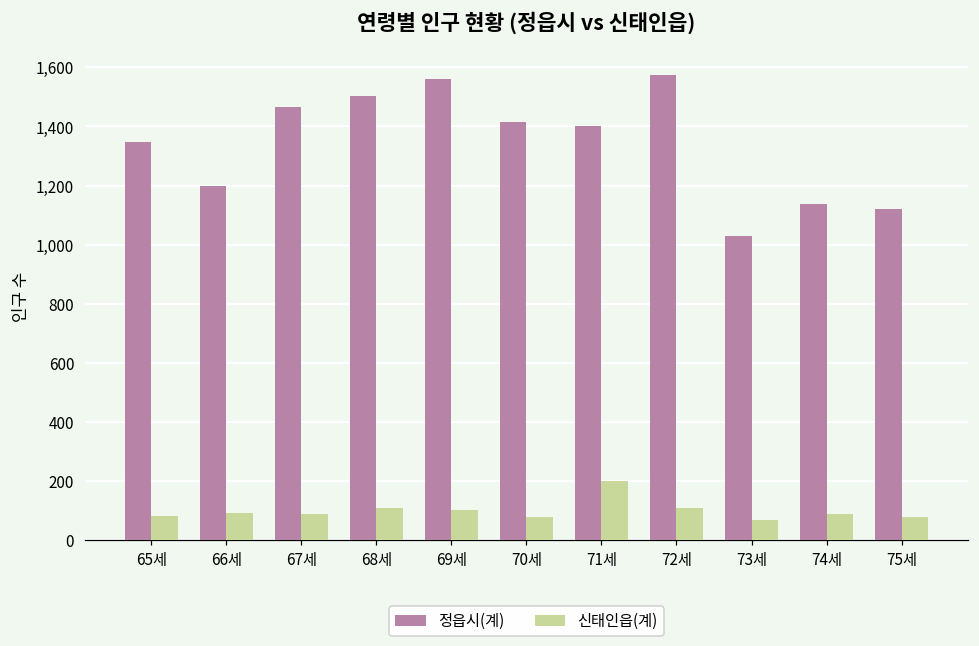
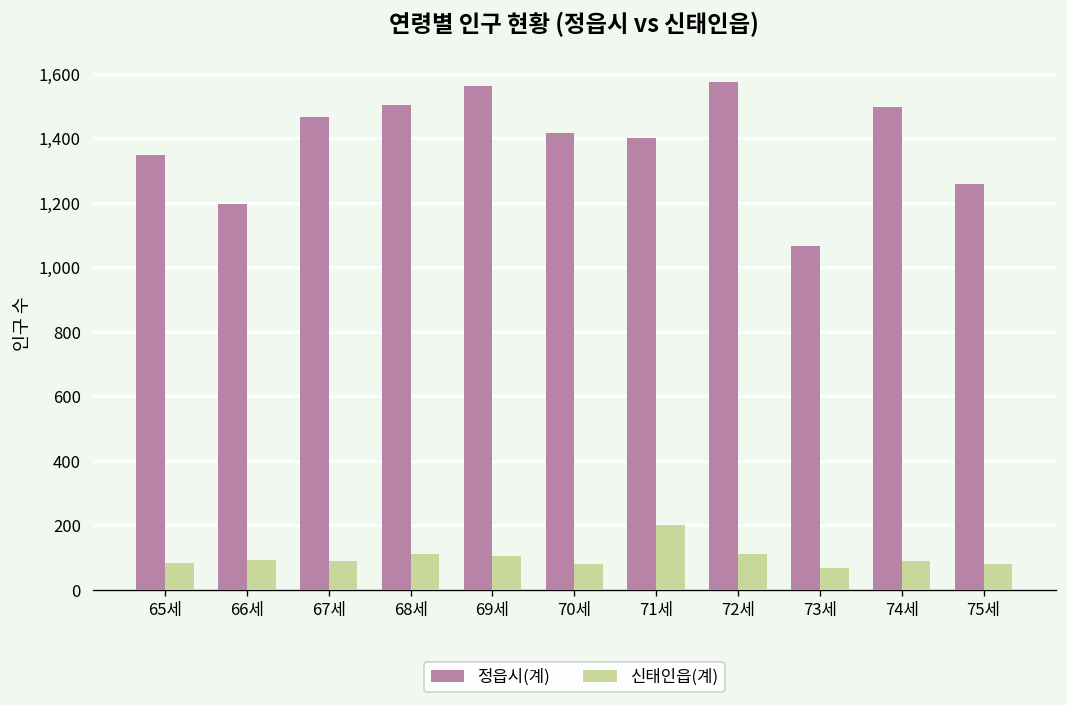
  {
    "정읍시(계)": {
      "65세": "1,350",
      "66세": "1,200",
      "67세": "1,470",
      "68세": "1,500",
      "69세": "1,560",
      "70세": "1,420",
      "71세": "1,400",
      "72세": "1,570",
-     "73세": "1,030",
-     "74세": "1,140",
-     "75세": "1,120"
+     "73세": "1,070",
+     "74세": "1,500",
+     "75세": "1,260"
    },
    "신태인읍(계)": {
      "65세": "80",
      "66세": "90",
      "67세": "90",
      "68세": "110",
      "69세": "100",
      "70세": "80",
      "71세": "200",
      "72세": "110",
      "73세": "70",
      "74세": "90",
      "75세": "80"
    }
  }
